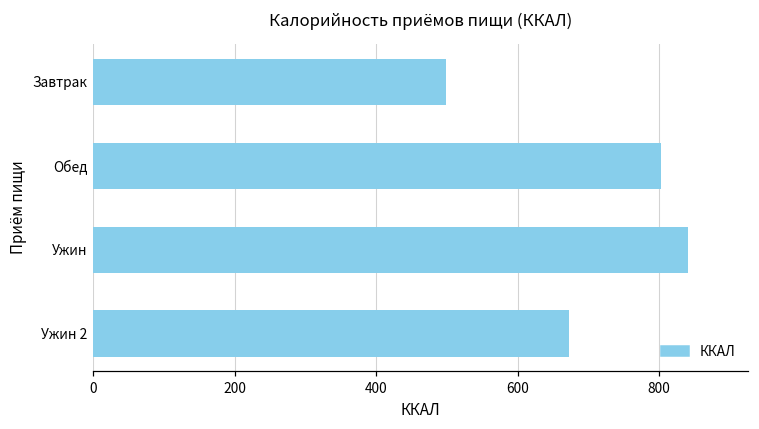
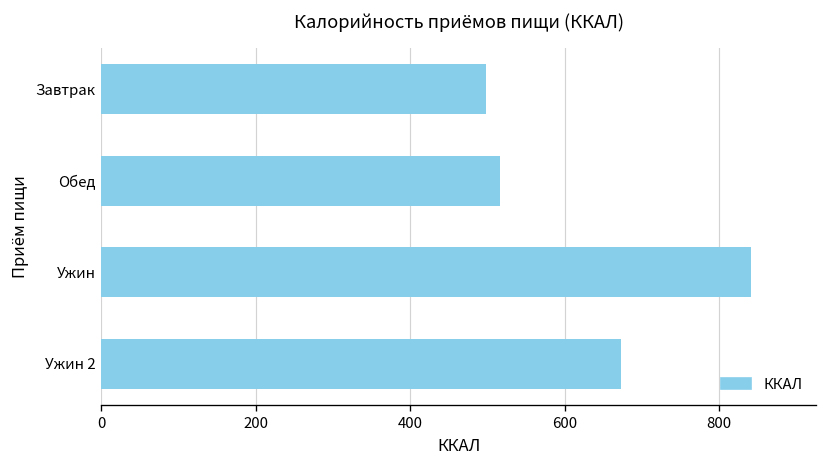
  {
    "Завтрак": 500,
-   "Обед": 800,
+   "Обед": 520,
    "Ужин": 840,
    "Ужин 2": 670
  }
